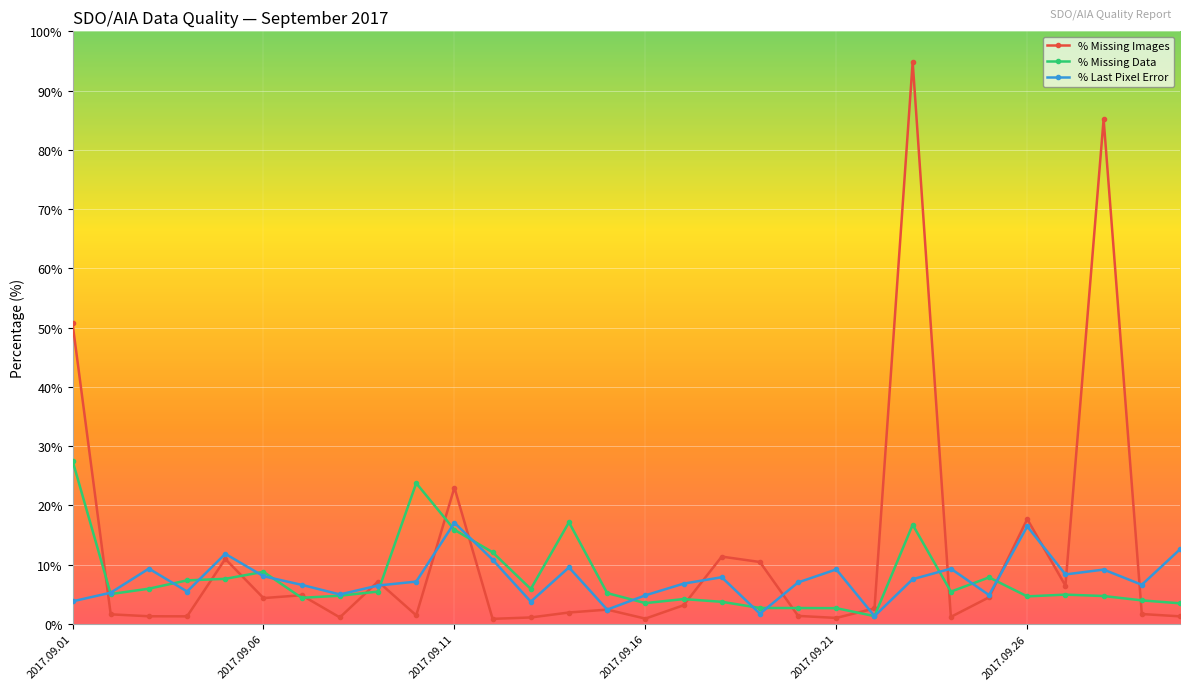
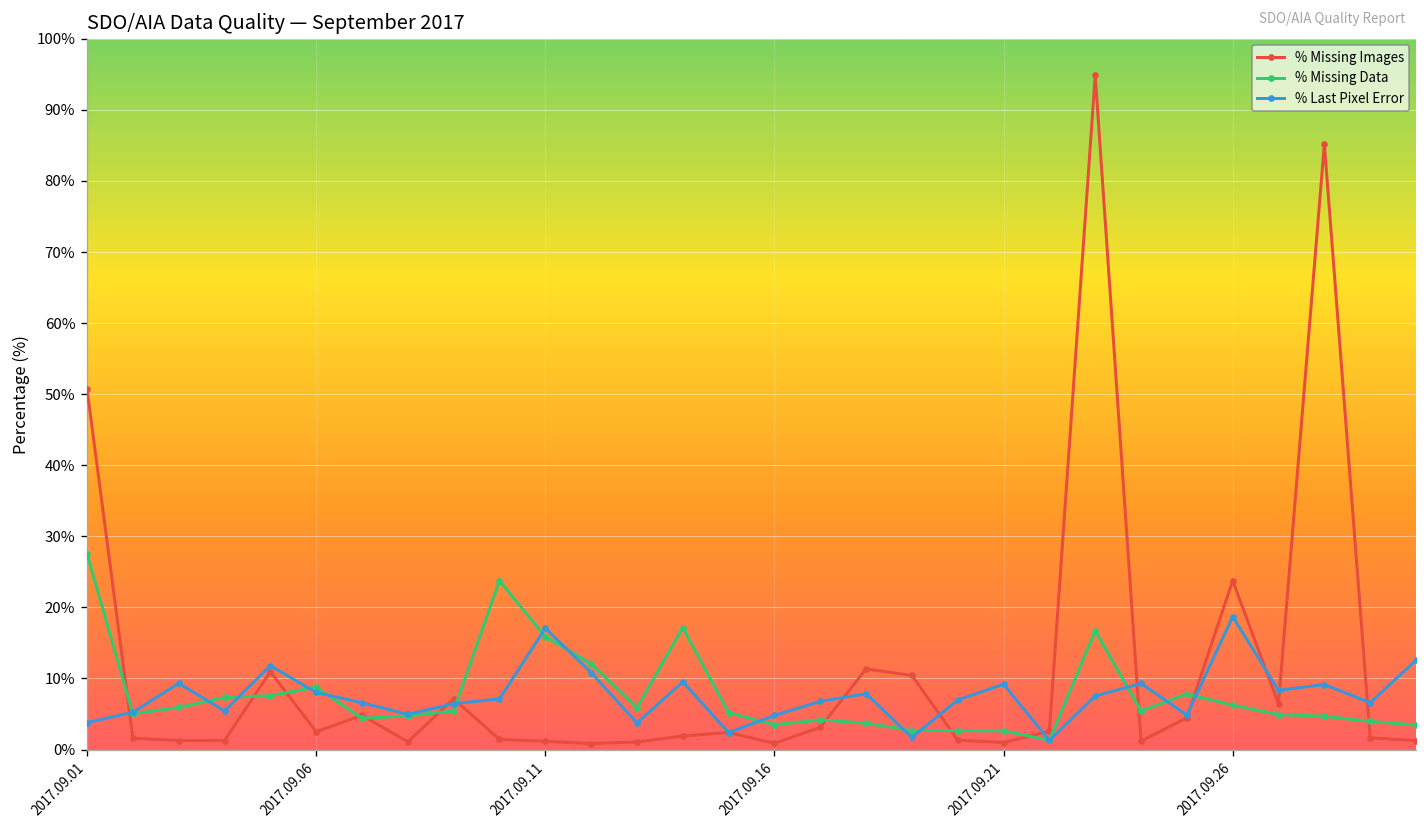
  {
    "% Missing Images": {
      "2017.09.01": "51%",
-     "2017.09.06": "4%",
-     "2017.09.11": "23%",
+     "2017.09.06": "3%",
+     "2017.09.11": "1%",
      "2017.09.16": "1%",
      "2017.09.21": "1%",
-     "2017.09.26": "18%"
+     "2017.09.26": "24%"
    },
    "% Missing Data": {
      "2017.09.01": "28%",
      "2017.09.06": "9%",
      "2017.09.11": "16%",
      "2017.09.16": "3%",
      "2017.09.21": "3%",
-     "2017.09.26": "5%"
+     "2017.09.26": "6%"
    },
    "% Last Pixel Error": {
      "2017.09.01": "4%",
      "2017.09.06": "8%",
      "2017.09.11": "17%",
      "2017.09.16": "5%",
      "2017.09.21": "9%",
-     "2017.09.26": "16%"
+     "2017.09.26": "19%"
    }
  }
